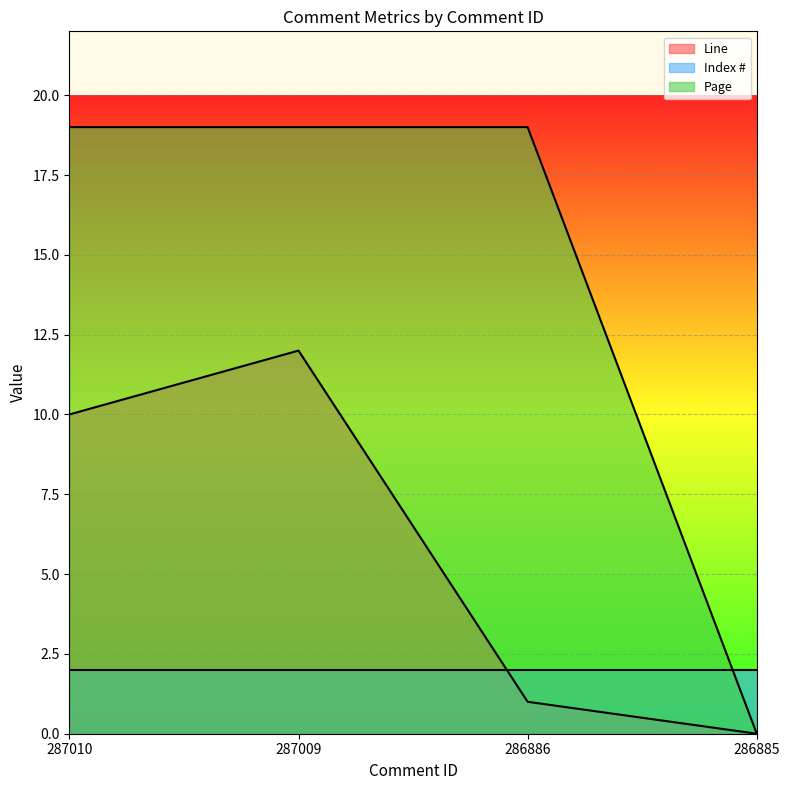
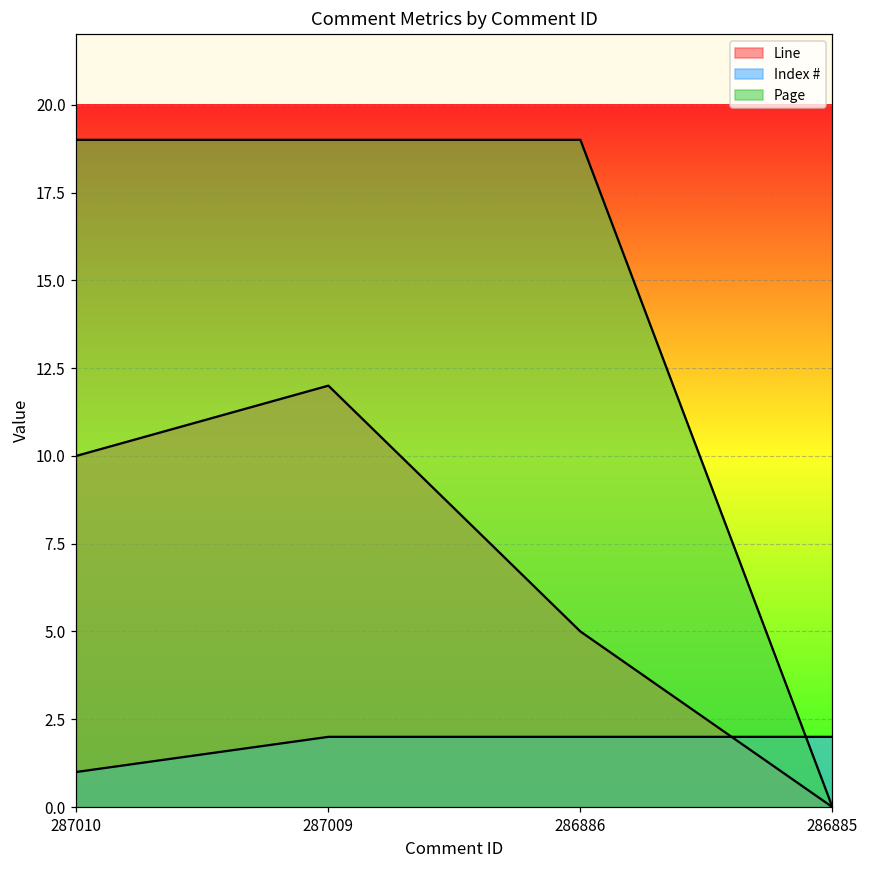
  {
    "Line": {
      "287010": 10,
      "287009": 12,
-     "286886": 1
+     "286886": 5
    },
    "Index #": {
-     "287010": 2,
+     "287010": 1,
      "287009": 2,
      "286886": 2,
      "286885": 2
    },
    "Page": {
      "287010": 19,
      "287009": 19,
      "286886": 19
    }
  }
